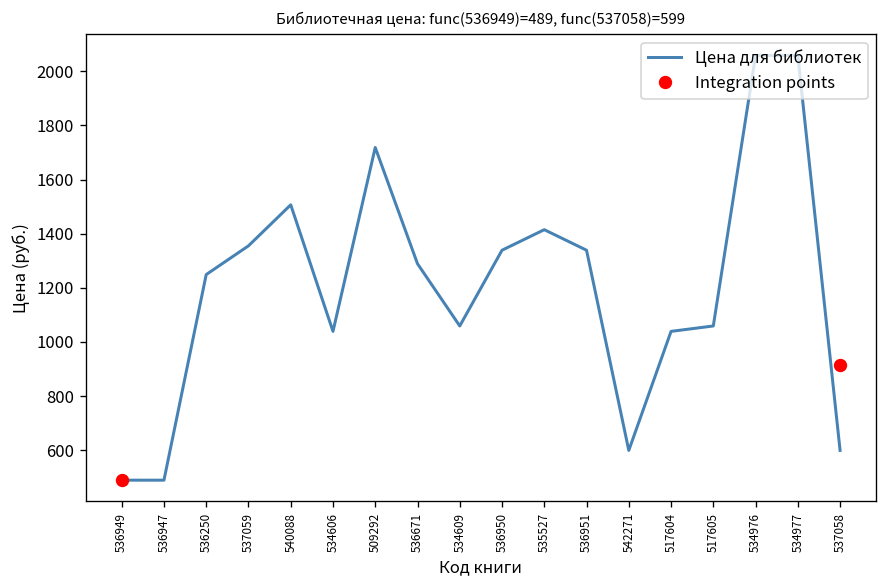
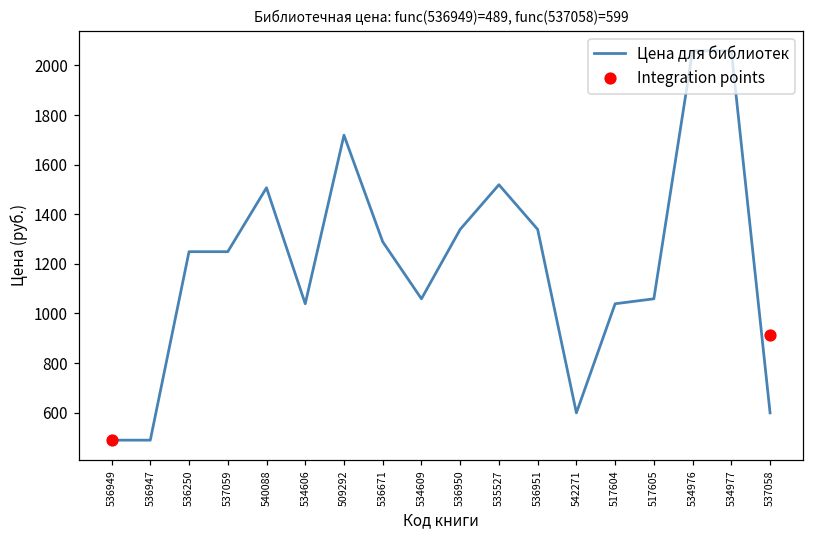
  {
    "Цена для библиотек": {
      "536947": 490,
      "536250": 1250,
-     "537059": 1360,
+     "537059": 1250,
      "540088": 1510,
      "534606": 1040,
      "509292": 1720,
      "536671": 1290,
      "534609": 1060,
      "536950": 1340,
-     "535527": 1410,
+     "535527": 1520,
      "536951": 1340,
      "542271": 600,
      "517604": 1040,
      "517605": 1060,
      "537058": 600
    },
    "Integration points": {
      "537058": 910
    }
  }
